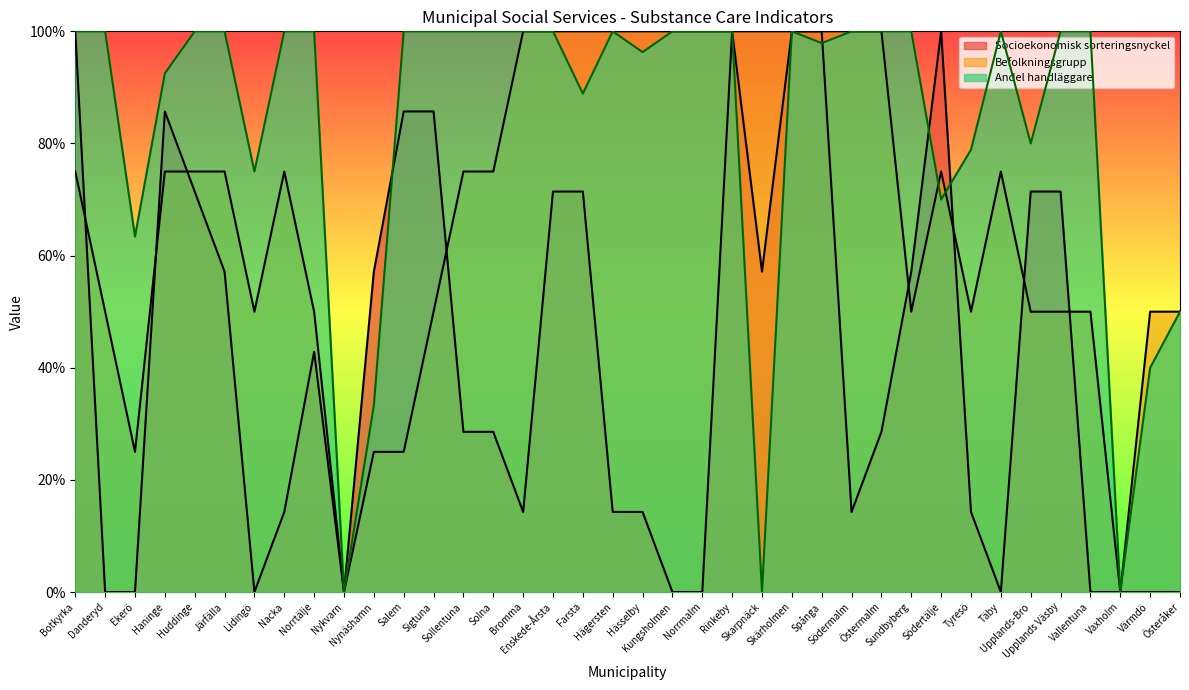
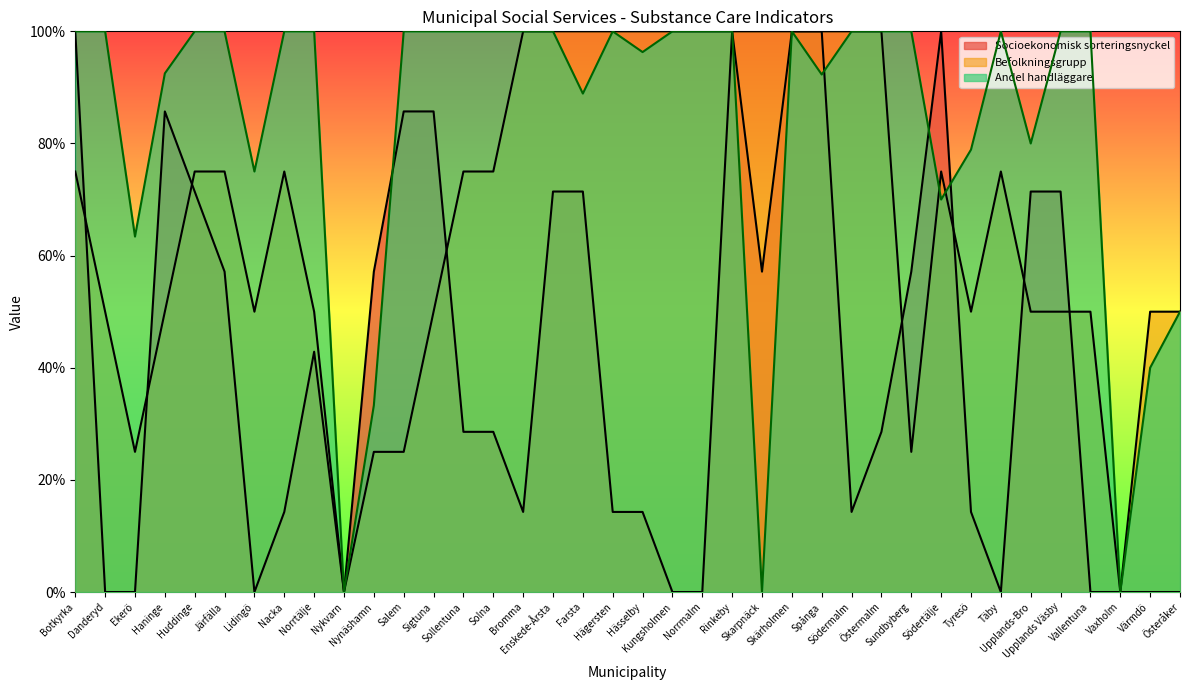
  {
    "Socioekonomisk sorteringsnyckel": {
      "Danderyd": "0%",
      "Ekerö": "0%",
      "Haninge": "86%",
      "Huddinge": "71%",
      "Järfälla": "57%",
      "Lidingö": "0%",
      "Nacka": "14%",
      "Norrtälje": "43%",
      "Nynäshamn": "57%",
      "Salem": "86%",
      "Sigtuna": "86%",
      "Sollentuna": "29%",
      "Solna": "29%",
      "Bromma": "14%",
      "Enskede-Årsta": "71%",
      "Farsta": "71%",
      "Hägersten": "14%",
      "Hässelby": "14%",
      "Kungsholmen": "0%",
      "Norrmalm": "0%",
      "Skarpnäck": "57%",
      "Södermalm": "14%",
      "Östermalm": "29%",
      "Sundbyberg": "57%",
      "Södertälje": "100%",
      "Tyresö": "14%",
      "Täby": "0%",
      "Upplands-Bro": "71%",
      "Upplands Väsby": "71%",
      "Vallentuna": "0%",
      "Värmdö": "0%",
      "Österåker": "0%"
    },
    "Befolkningsgrupp": {
      "Botkyrka": "75%",
      "Danderyd": "50%",
      "Ekerö": "25%",
-     "Haninge": "75%",
+     "Haninge": "50%",
      "Huddinge": "75%",
      "Järfälla": "75%",
      "Lidingö": "50%",
      "Nacka": "75%",
      "Norrtälje": "50%",
      "Nynäshamn": "25%",
      "Salem": "25%",
      "Sigtuna": "50%",
      "Sollentuna": "75%",
      "Solna": "75%",
      "Farsta": "100%",
      "Hässelby": "100%",
      "Skarpnäck": "100%",
-     "Sundbyberg": "50%",
+     "Sundbyberg": "25%",
      "Södertälje": "75%",
      "Tyresö": "50%",
      "Täby": "75%",
      "Upplands-Bro": "50%",
      "Upplands Väsby": "50%",
      "Vallentuna": "50%",
      "Värmdö": "50%"
    },
    "Andel handläggare": {
      "Danderyd": "100%",
      "Ekerö": "63%",
      "Haninge": "93%",
      "Huddinge": "100%",
      "Järfälla": "100%",
      "Lidingö": "75%",
      "Nacka": "100%",
      "Norrtälje": "100%",
      "Nynäshamn": "33%",
      "Salem": "100%",
      "Sigtuna": "100%",
      "Sollentuna": "100%",
      "Solna": "100%",
      "Farsta": "89%",
      "Hässelby": "96%",
      "Skarpnäck": "0%",
-     "Spånga": "98%",
+     "Spånga": "92%",
      "Sundbyberg": "100%",
      "Södertälje": "70%",
      "Tyresö": "79%",
      "Täby": "100%",
      "Upplands-Bro": "80%",
      "Upplands Väsby": "100%",
      "Vallentuna": "100%",
      "Värmdö": "40%"
    }
  }
